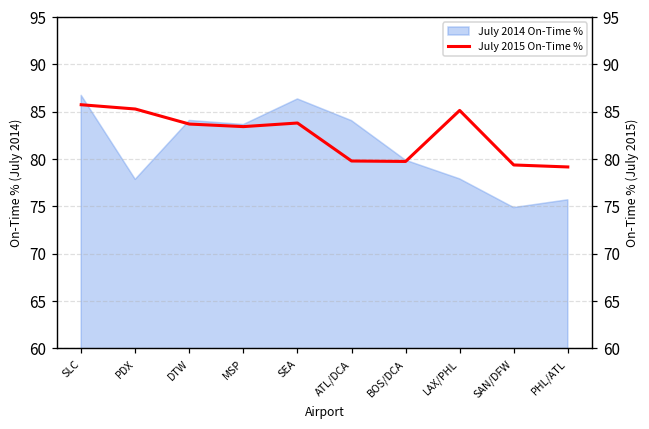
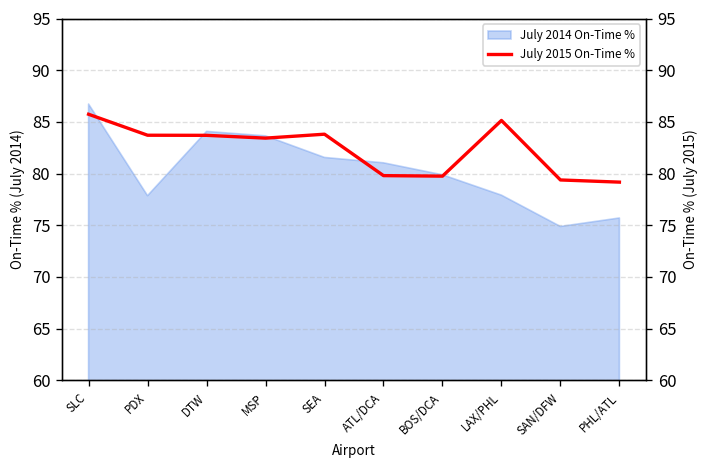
  {
    "July 2014 On-Time %": {
      "SLC": 87,
      "PDX": 78,
      "DTW": 84,
      "MSP": 84,
-     "SEA": 86,
-     "ATL/DCA": 84,
+     "SEA": 82,
+     "ATL/DCA": 81,
      "BOS/DCA": 80,
      "LAX/PHL": 78,
      "SAN/DFW": 75,
      "PHL/ATL": 76
    },
    "July 2015 On-Time %": {
      "SLC": 86,
-     "PDX": 85,
+     "PDX": 84,
      "DTW": 84,
      "MSP": 83,
      "SEA": 84,
      "ATL/DCA": 80,
      "BOS/DCA": 80,
      "LAX/PHL": 85,
      "SAN/DFW": 79,
      "PHL/ATL": 79
    }
  }
